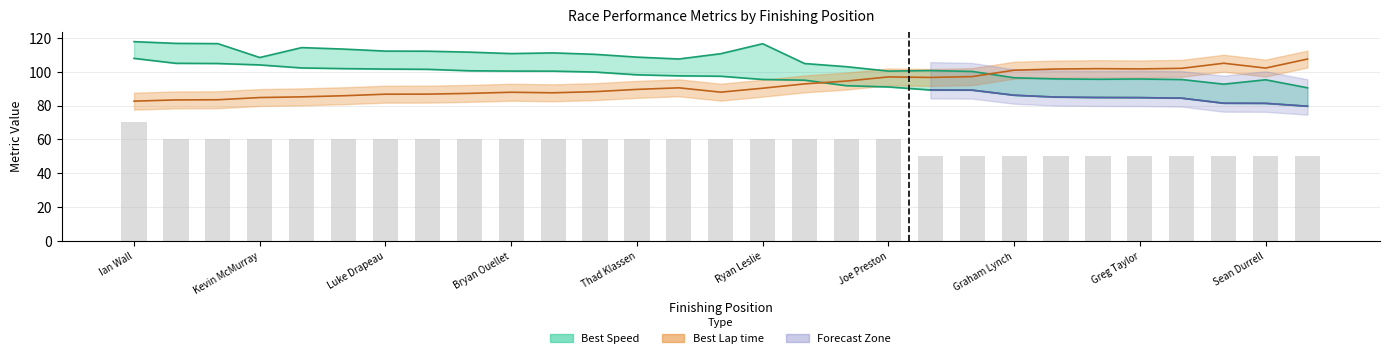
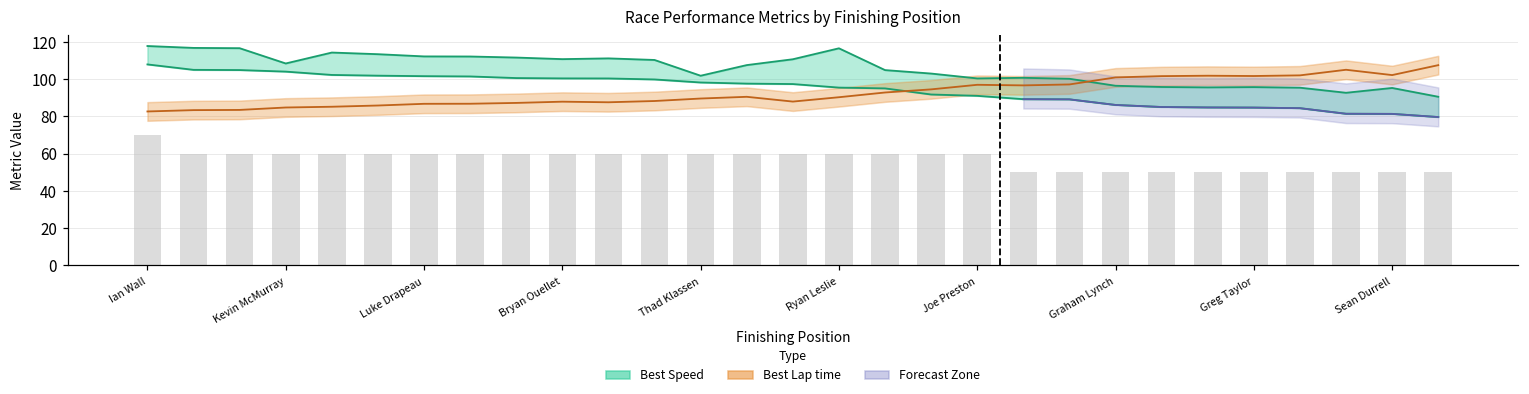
  {
    "Best Speed": {
      "Ian Wall": 118,
      "Kevin McMurray": 108,
      "Luke Drapeau": 112,
      "Bryan Ouellet": 111,
-     "Thad Klassen": 109,
+     "Thad Klassen": 102,
      "Ryan Leslie": 116,
      "Joe Preston": 100,
      "Graham Lynch": 96,
      "Greg Taylor": 96,
      "Sean Durrell": 95
    }
  }
